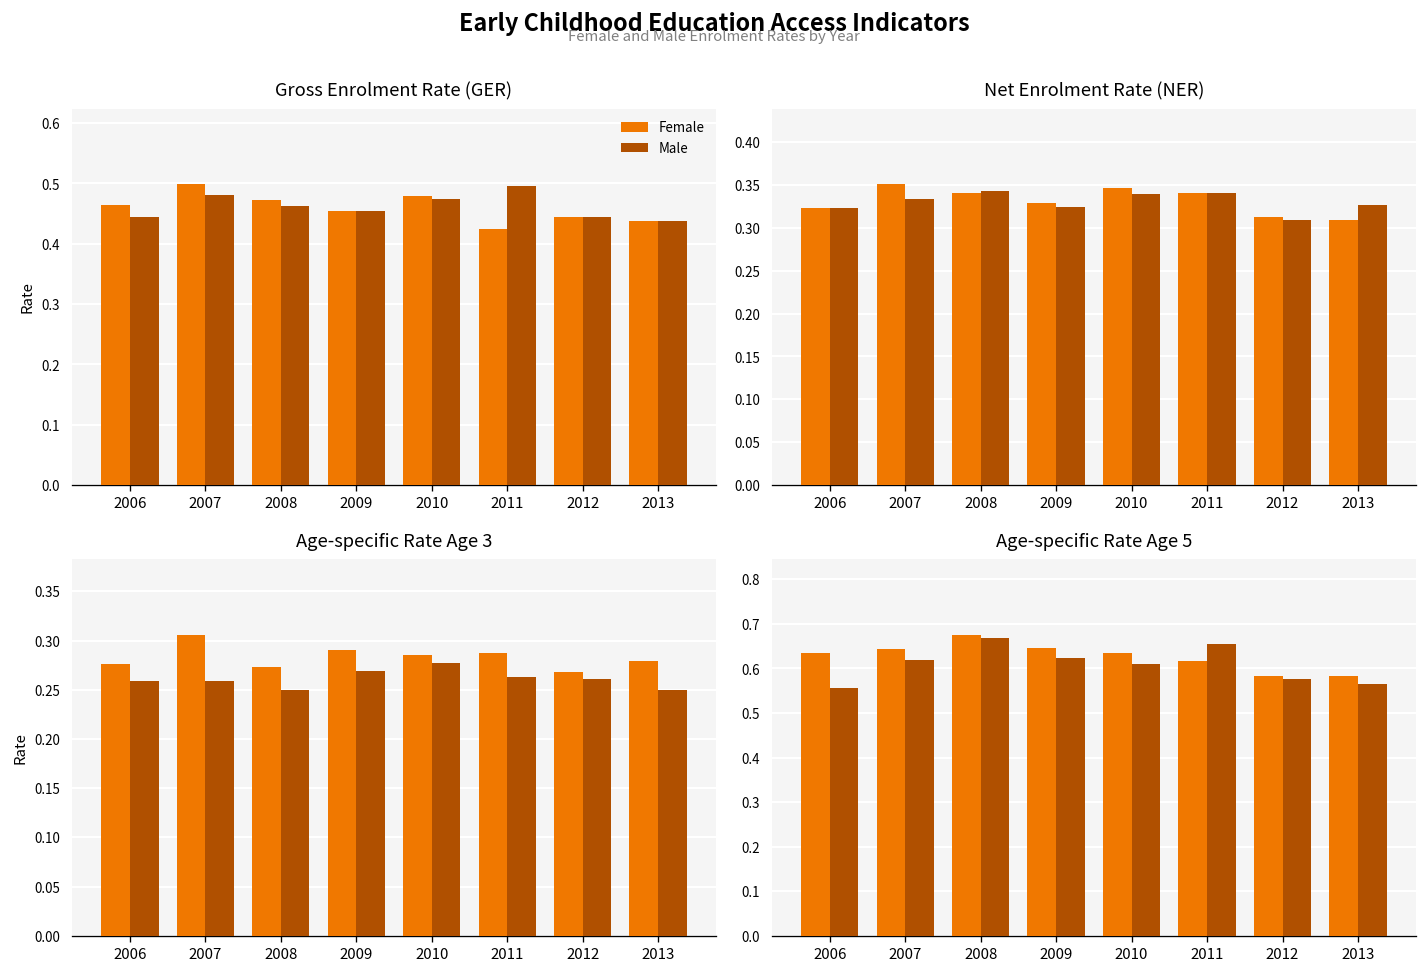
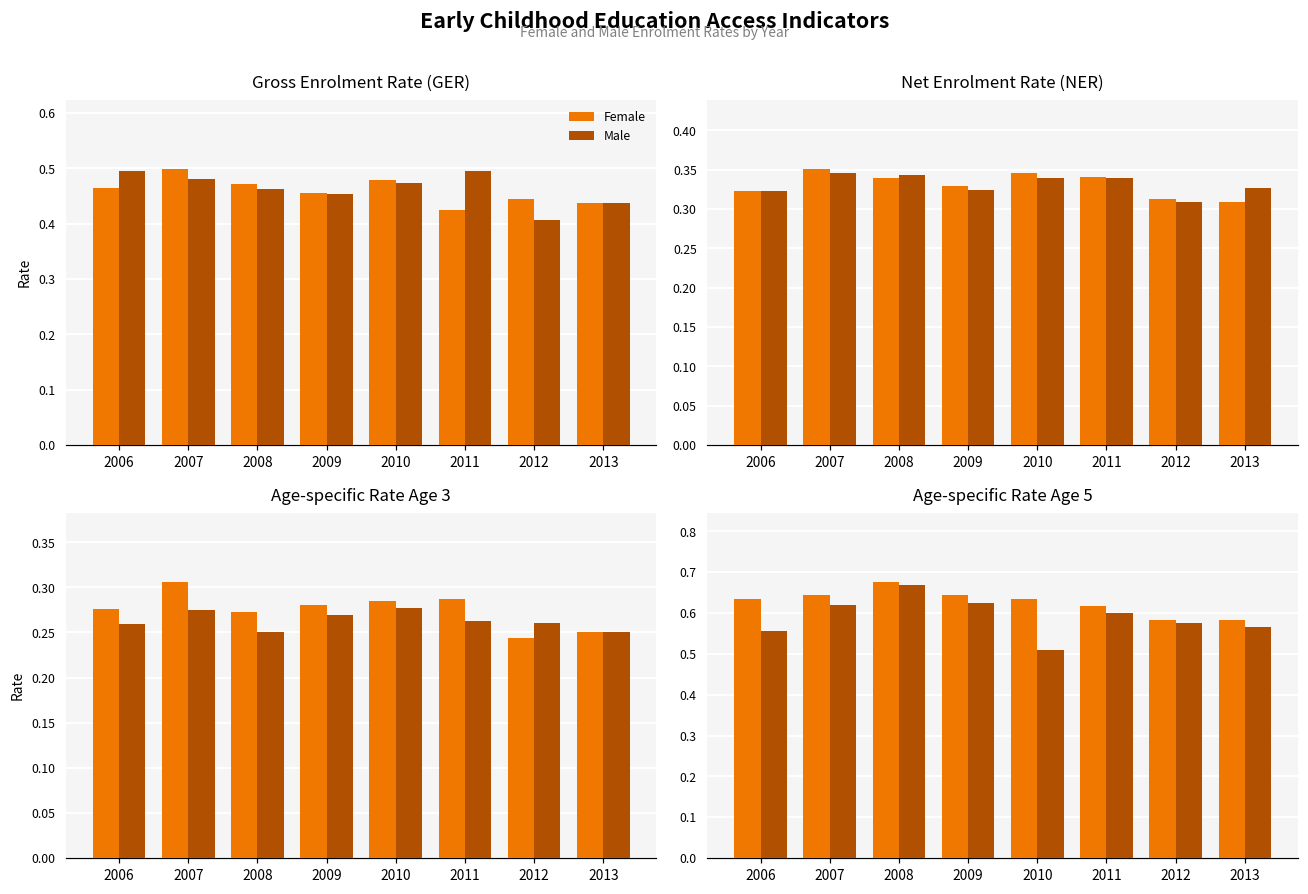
  {
    "Gross Enrolment Rate (GER)": {
      "Female": {
        "2006": 0.46,
        "2007": 0.50,
        "2008": 0.47,
        "2009": 0.46,
        "2010": 0.48,
        "2011": 0.42,
        "2012": 0.44,
        "2013": 0.44
      },
      "Male": {
-       "2006": 0.45,
+       "2006": 0.50,
        "2007": 0.48,
        "2008": 0.46,
        "2009": 0.45,
        "2010": 0.47,
        "2011": 0.50,
-       "2012": 0.44,
+       "2012": 0.41,
        "2013": 0.44
      }
    },
    "Net Enrolment Rate (NER)": {
      "Female": {
        "2006": 0.32,
        "2007": 0.35,
        "2008": 0.34,
        "2009": 0.33,
        "2010": 0.35,
        "2011": 0.34,
        "2012": 0.31,
        "2013": 0.31
      },
      "Male": {
        "2006": 0.32,
-       "2007": 0.33,
+       "2007": 0.35,
        "2008": 0.34,
        "2009": 0.32,
        "2010": 0.34,
        "2011": 0.34,
        "2012": 0.31,
        "2013": 0.33
      }
    },
    "Age-specific Rate Age 3": {
      "Female": {
        "2006": 0.28,
        "2007": 0.31,
        "2008": 0.27,
-       "2009": 0.29,
+       "2009": 0.28,
        "2010": 0.29,
        "2011": 0.29,
-       "2012": 0.27,
-       "2013": 0.28
+       "2012": 0.24,
+       "2013": 0.25
      },
      "Male": {
        "2006": 0.26,
-       "2007": 0.26,
+       "2007": 0.28,
        "2008": 0.25,
        "2009": 0.27,
        "2010": 0.28,
        "2011": 0.26,
        "2012": 0.26,
        "2013": 0.25
      }
    },
    "Age-specific Rate Age 5": {
      "Female": {
        "2006": 0.64,
        "2007": 0.64,
        "2008": 0.68,
        "2009": 0.65,
        "2010": 0.63,
        "2011": 0.62,
        "2012": 0.58,
        "2013": 0.58
      },
      "Male": {
        "2006": 0.56,
        "2007": 0.62,
        "2008": 0.67,
        "2009": 0.62,
-       "2010": 0.61,
-       "2011": 0.65,
+       "2010": 0.51,
+       "2011": 0.60,
        "2012": 0.58,
        "2013": 0.57
      }
    }
  }
